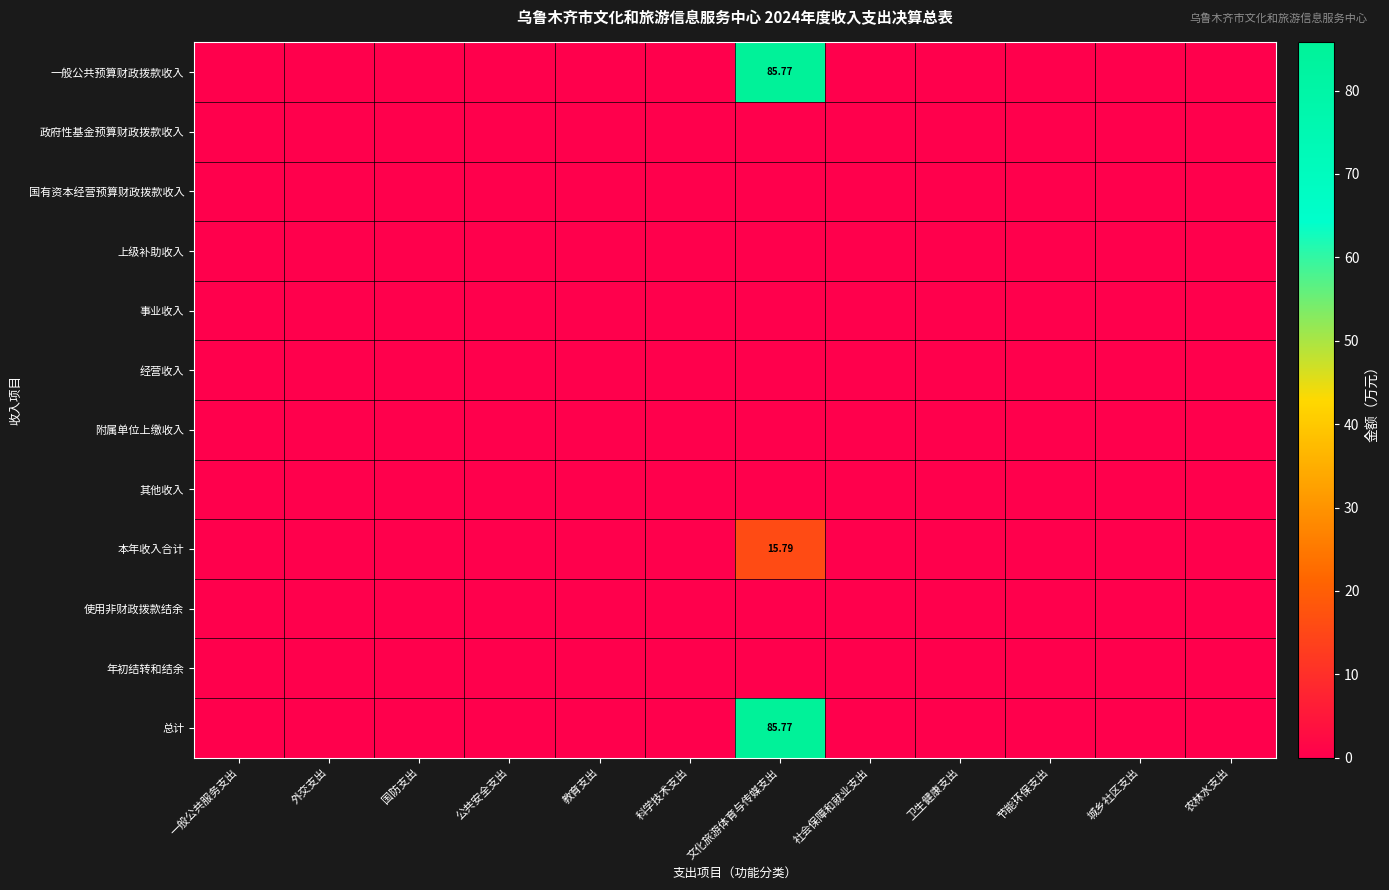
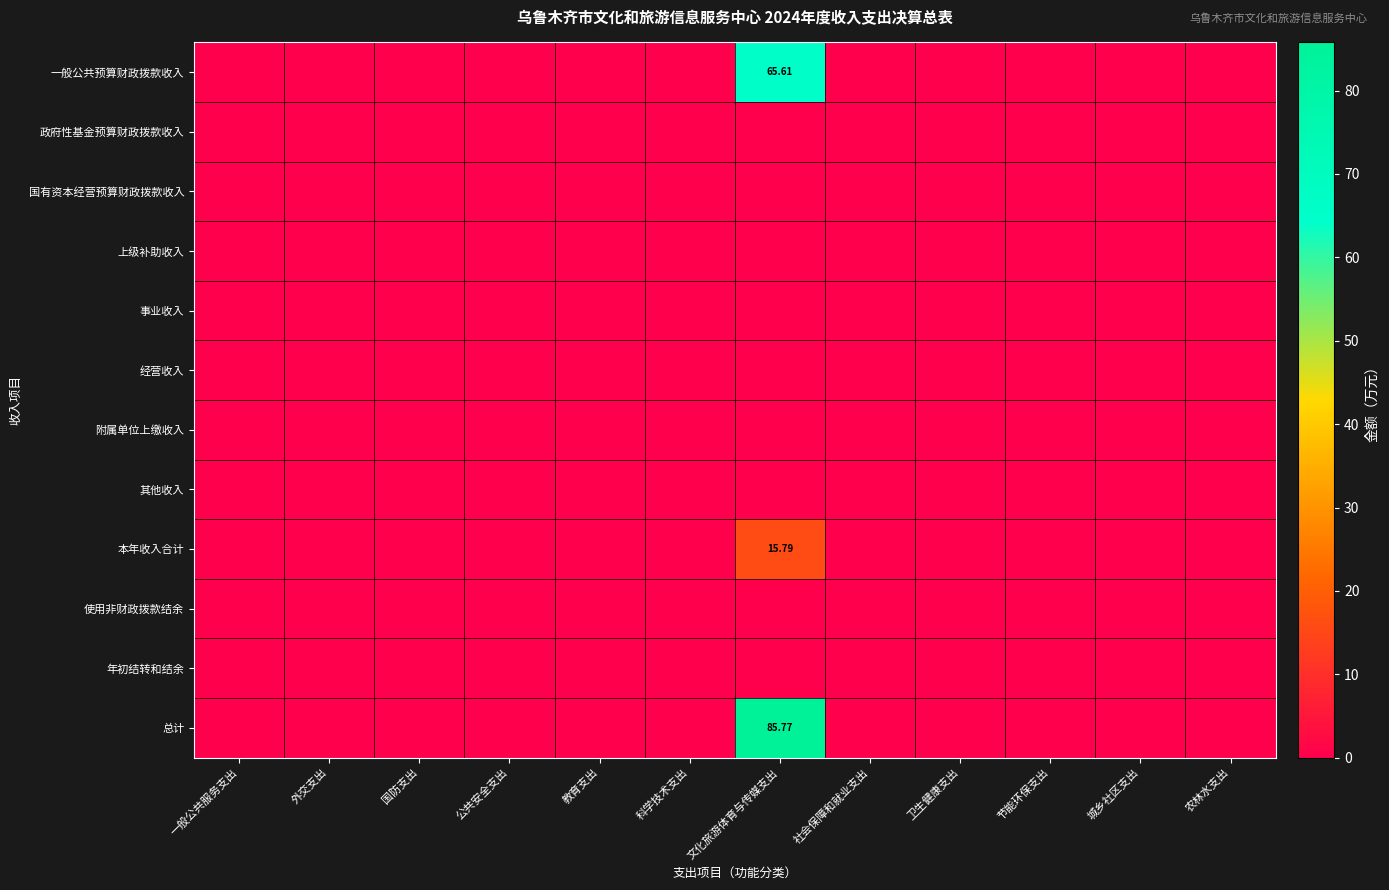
  {
    "一般公共预算财政拨款收入": {
-     "文化旅游体育与传媒支出": 85.77
+     "文化旅游体育与传媒支出": 65.61
    },
    "本年收入合计": {
      "文化旅游体育与传媒支出": 15.79
    },
    "总计": {
      "文化旅游体育与传媒支出": 85.77
    }
  }
